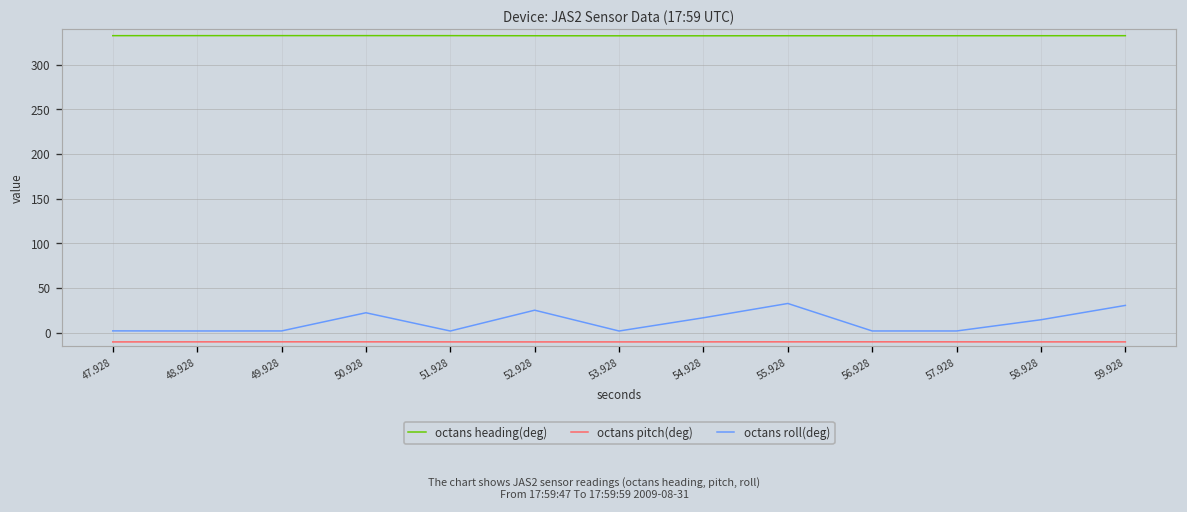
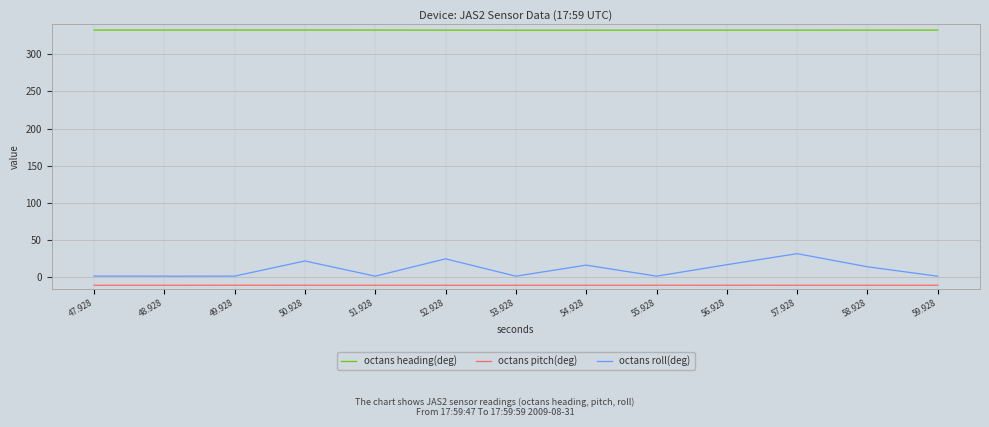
  {
    "octans heading(deg)": {
      "47.928": 330,
      "48.928": 330,
      "49.928": 330,
      "50.928": 330,
      "51.928": 330,
      "52.928": 330,
      "53.928": 330,
      "54.928": 330,
      "55.928": 330,
      "56.928": 330,
      "57.928": 330,
      "58.928": 330,
      "59.928": 330
    },
    "octans pitch(deg)": {
      "47.928": -10,
      "48.928": -10,
      "49.928": -10,
      "50.928": -10,
      "51.928": -10,
      "52.928": -10,
      "53.928": -10,
      "54.928": -10,
      "55.928": -10,
      "56.928": -10,
      "57.928": -10,
      "58.928": -10,
      "59.928": -10
    },
    "octans roll(deg)": {
      "47.928": 0,
      "48.928": 0,
      "49.928": 0,
      "50.928": 20,
      "51.928": 0,
      "52.928": 30,
      "53.928": 0,
      "54.928": 20,
-     "55.928": 30,
-     "56.928": 0,
-     "57.928": 0,
+     "55.928": 0,
+     "56.928": 20,
+     "57.928": 30,
      "58.928": 10,
-     "59.928": 30
+     "59.928": 0
    }
  }
